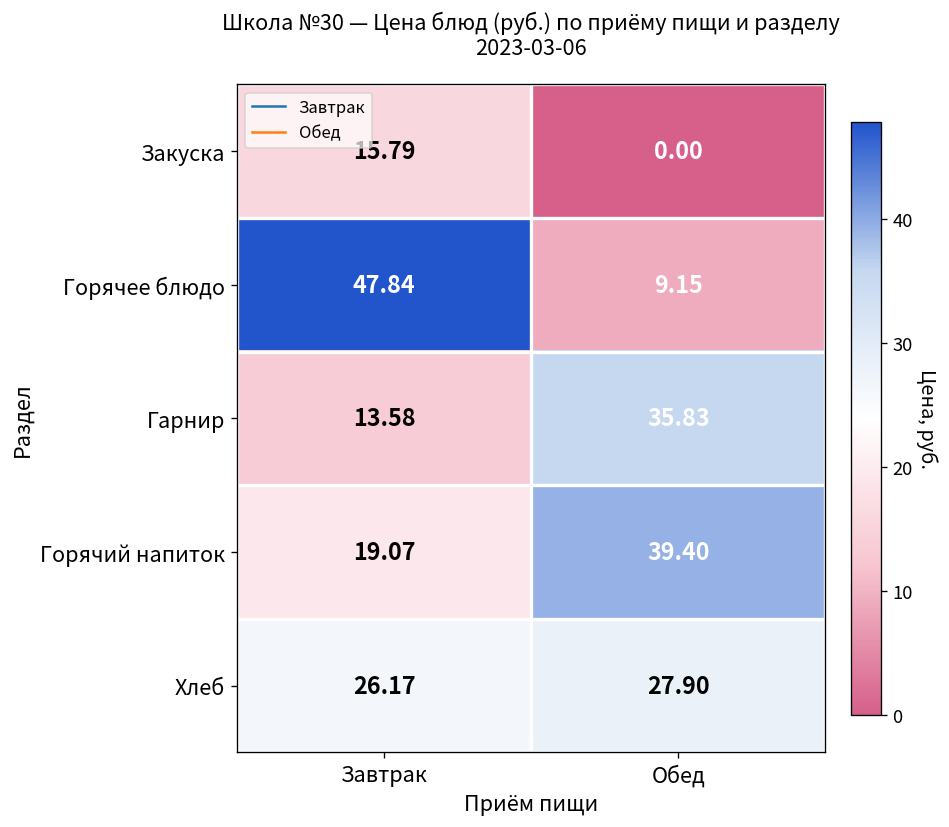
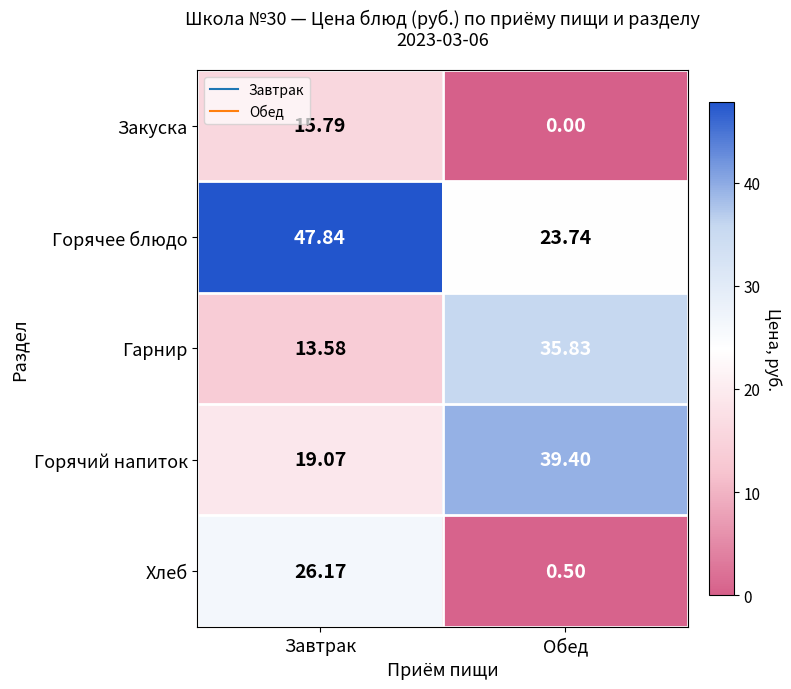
  {
    "Закуска": {
      "Обед": 0.00
    },
    "Горячее блюдо": {
      "Завтрак": 47.84,
-     "Обед": 9.15
+     "Обед": 23.74
    },
    "Гарнир": {
      "Завтрак": 13.58,
      "Обед": 35.83
    },
    "Горячий напиток": {
      "Завтрак": 19.07,
      "Обед": 39.40
    },
    "Хлеб": {
      "Завтрак": 26.17,
-     "Обед": 27.90
+     "Обед": 0.50
    }
  }
